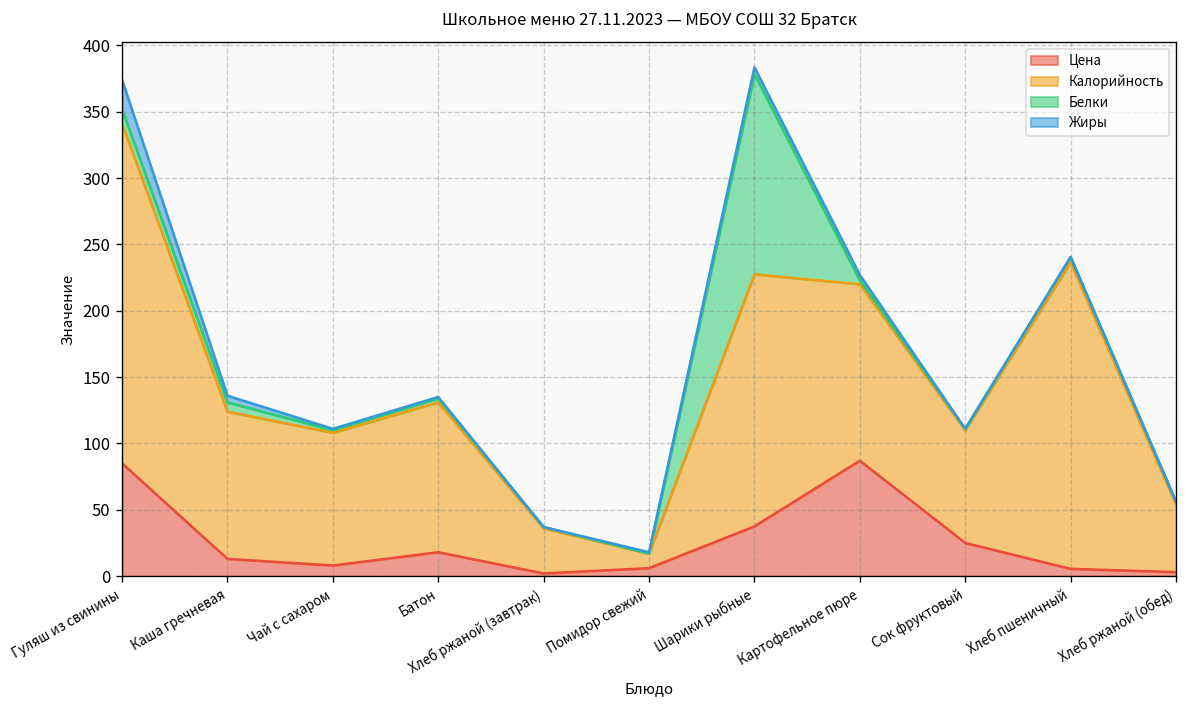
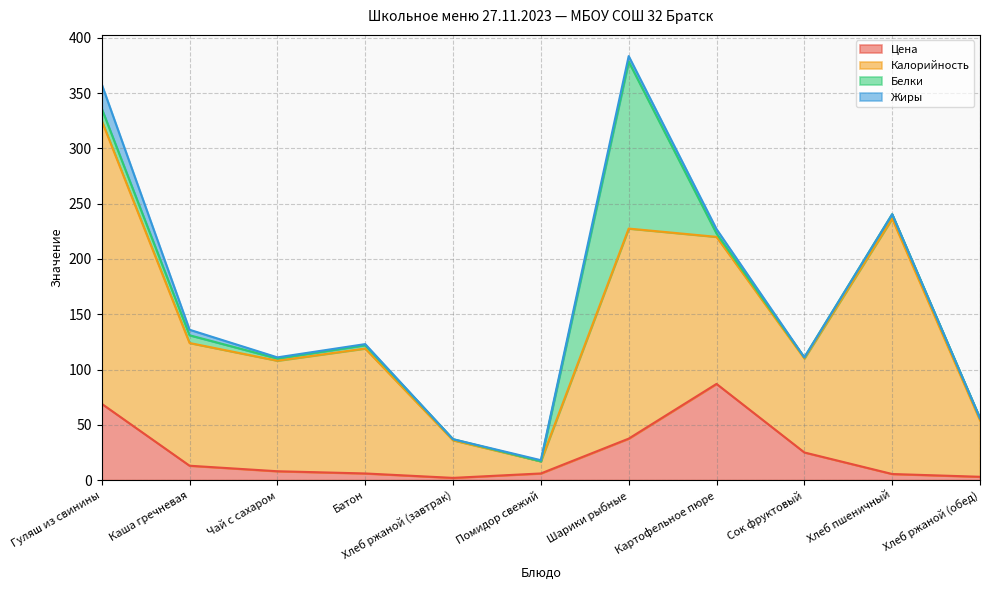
  {
    "Цена": {
-     "Гуляш из свинины": 85,
+     "Гуляш из свинины": 69,
      "Каша гречневая": 13,
      "Чай с сахаром": 8,
-     "Батон": 18,
+     "Батон": 6,
      "Хлеб ржаной (завтрак)": 2,
      "Помидор свежий": 6,
      "Шарики рыбные": 38,
      "Картофельное пюре": 87,
      "Сок фруктовый": 25,
      "Хлеб пшеничный": 6,
      "Хлеб ржаной (обед)": 3
    },
    "Калорийность": {
      "Гуляш из свинины": 256,
      "Каша гречневая": 111,
      "Батон": 113,
      "Шарики рыбные": 190,
      "Картофельное пюре": 133,
      "Хлеб пшеничный": 231
    },
    "Белки": {
      "Гуляш из свинины": 11,
      "Каша гречневая": 7,
      "Шарики рыбные": 151,
      "Картофельное пюре": 3
    },
    "Жиры": {
      "Гуляш из свинины": 22,
      "Каша гречневая": 5,
      "Шарики рыбные": 5,
      "Картофельное пюре": 4
    }
  }
